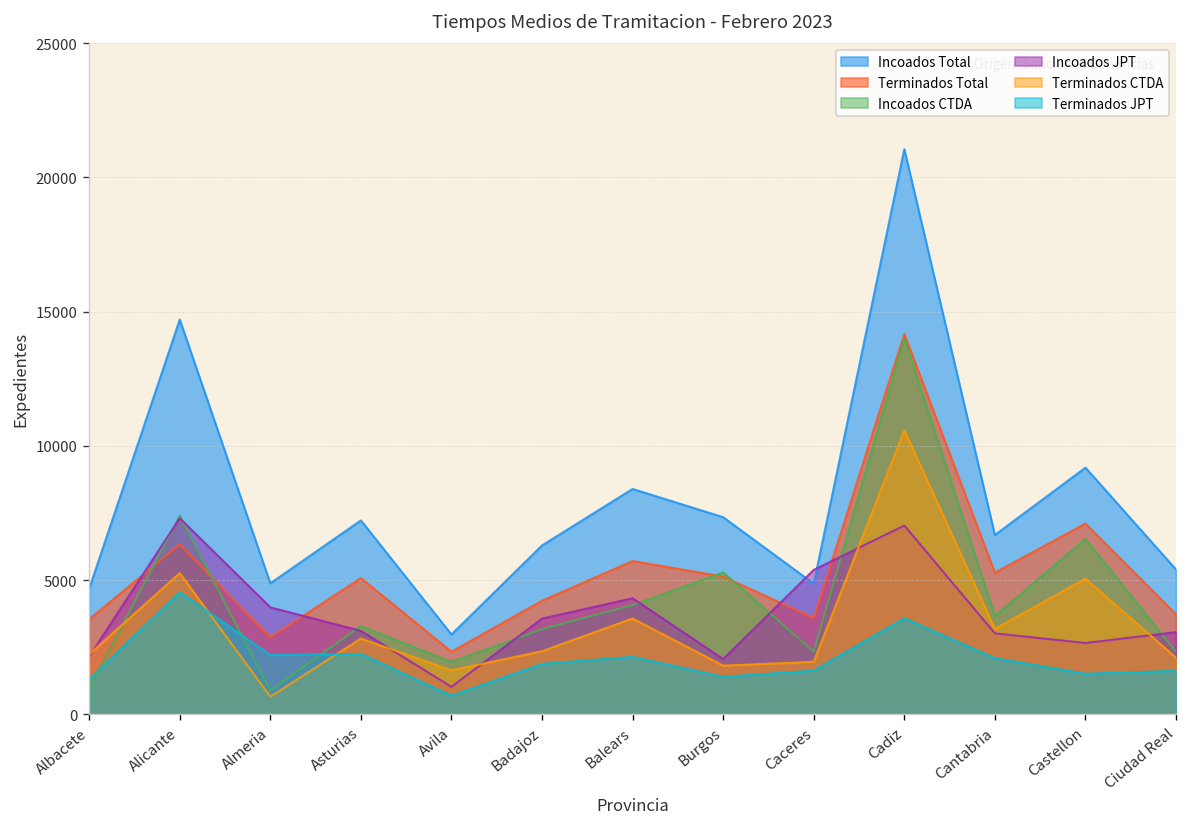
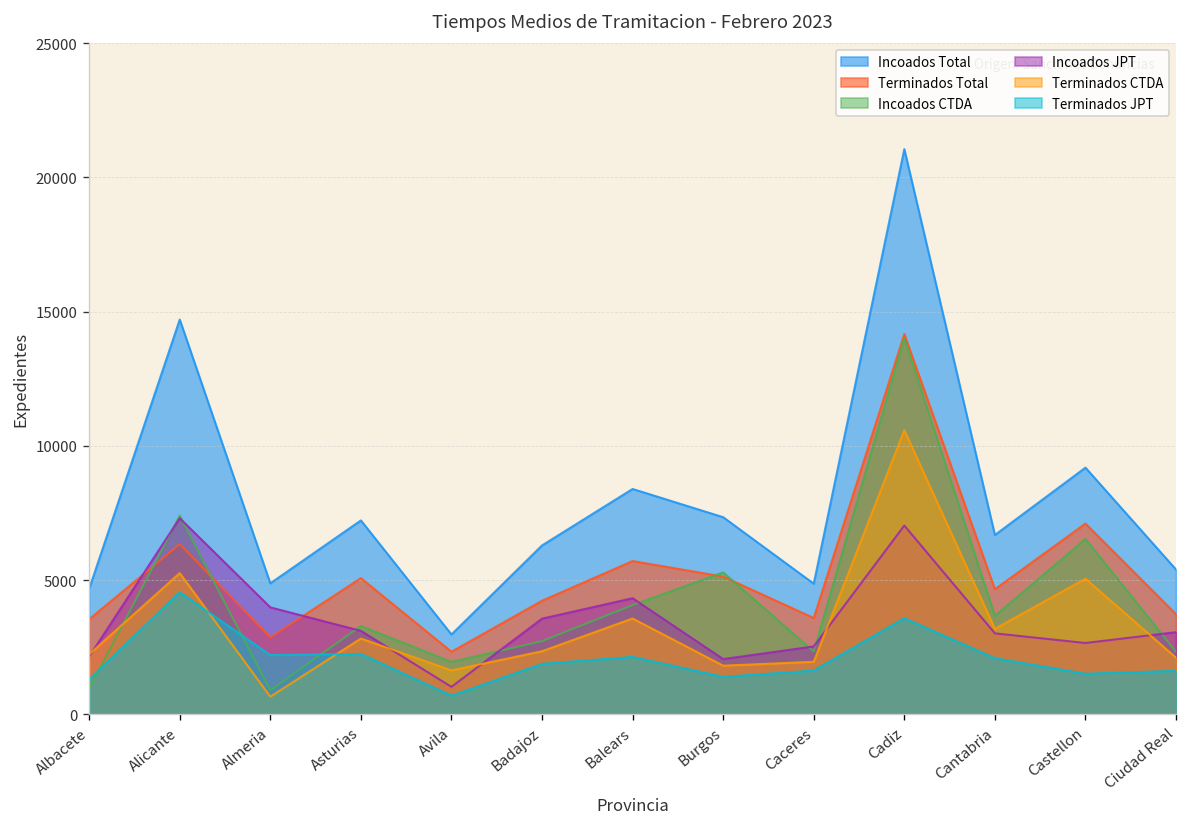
  {
    "Terminados Total": {
      "Albacete": 3500,
      "Alicante": 6300,
      "Almeria": 2900,
      "Asturias": 5100,
      "Avila": 2300,
      "Badajoz": 4200,
      "Balears": 5700,
      "Burgos": 5100,
      "Caceres": 3600,
      "Cadiz": 14200,
-     "Cantabria": 5300,
+     "Cantabria": 4700,
      "Castellon": 7100,
      "Ciudad Real": 3700
    },
    "Incoados CTDA": {
      "Albacete": 1000,
      "Almeria": 900,
      "Asturias": 3300,
      "Avila": 2000,
-     "Badajoz": 3200,
+     "Badajoz": 2700,
      "Balears": 4100,
      "Burgos": 5300,
      "Caceres": 2300,
      "Cadiz": 14000,
      "Cantabria": 3700,
      "Castellon": 6500,
      "Ciudad Real": 2300
    },
    "Incoados JPT": {
      "Almeria": 4000,
      "Asturias": 3100,
      "Avila": 1000,
      "Badajoz": 3600,
      "Balears": 4300,
      "Burgos": 2100,
-     "Caceres": 5400,
+     "Caceres": 2500,
      "Cadiz": 7000,
      "Cantabria": 3000,
      "Castellon": 2700,
      "Ciudad Real": 3100
    },
    "Terminados CTDA": {
      "Alicante": 5300,
      "Almeria": 700,
      "Asturias": 2800,
      "Avila": 1600,
      "Badajoz": 2400,
      "Balears": 3600,
      "Burgos": 1800,
      "Caceres": 2000,
      "Cadiz": 10600,
      "Cantabria": 3200,
      "Castellon": 5100,
      "Ciudad Real": 2100
    }
  }
